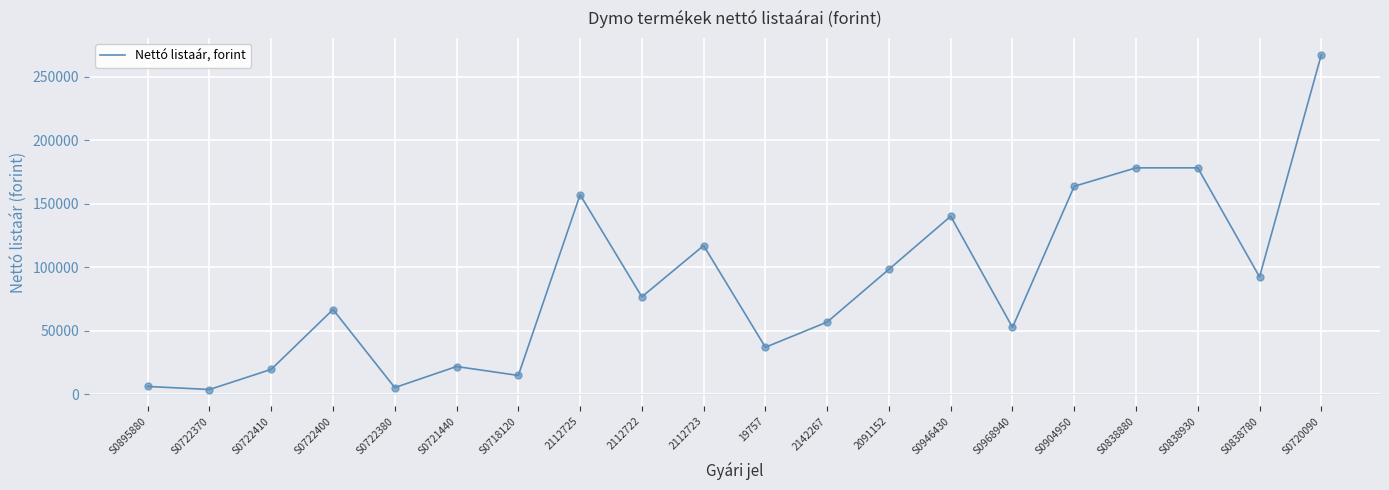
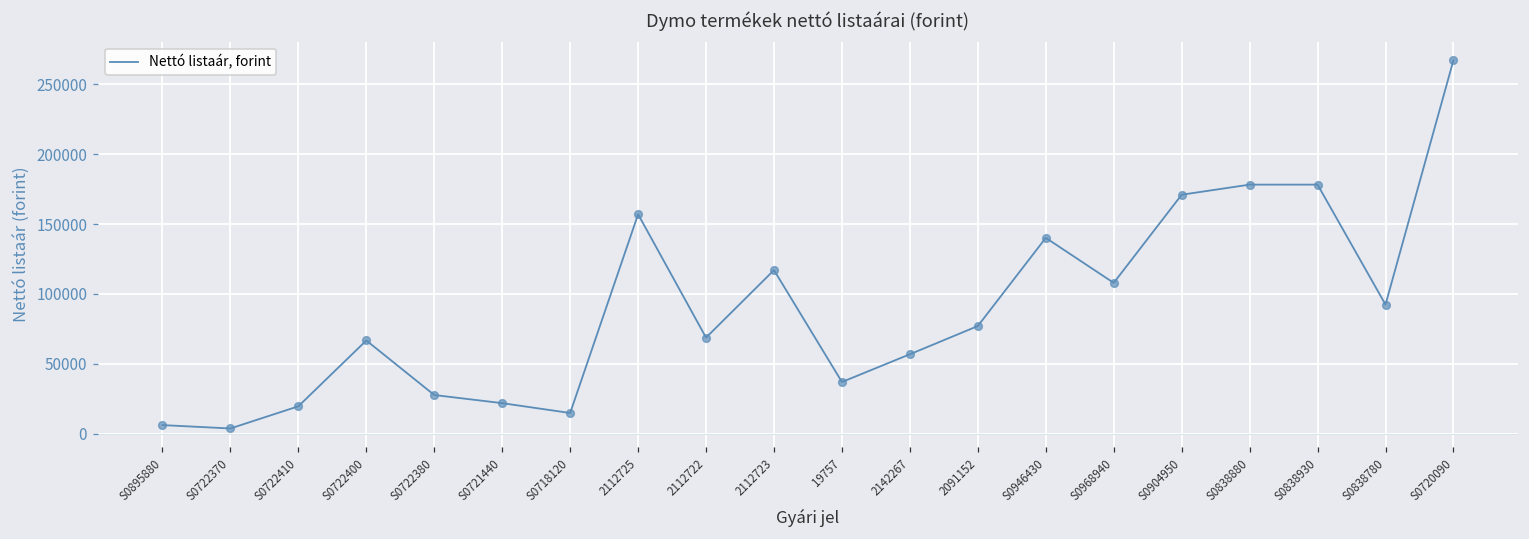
  {
    "S0895880": 6000,
    "S0722370": 4000,
    "S0722410": 20000,
    "S0722400": 67000,
-   "S0722380": 5000,
+   "S0722380": 28000,
    "S0721440": 22000,
    "S0718120": 15000,
    "2112725": 157000,
-   "2112722": 77000,
+   "2112722": 69000,
    "2112723": 117000,
    "19757": 37000,
    "2142267": 57000,
-   "2091152": 98000,
+   "2091152": 77000,
    "S0946430": 140000,
-   "S0968940": 53000,
-   "S0904950": 164000,
+   "S0968940": 108000,
+   "S0904950": 171000,
    "S0838880": 178000,
    "S0838930": 178000,
    "S0838780": 92000,
    "S0720090": 267000
  }
